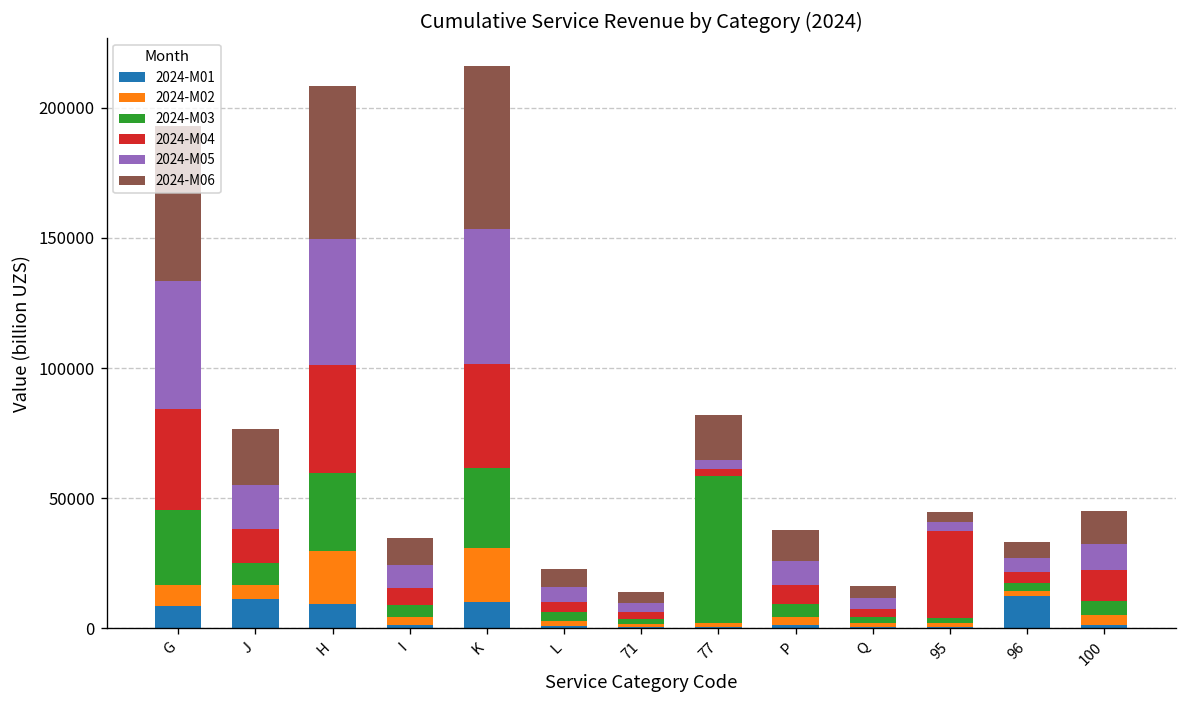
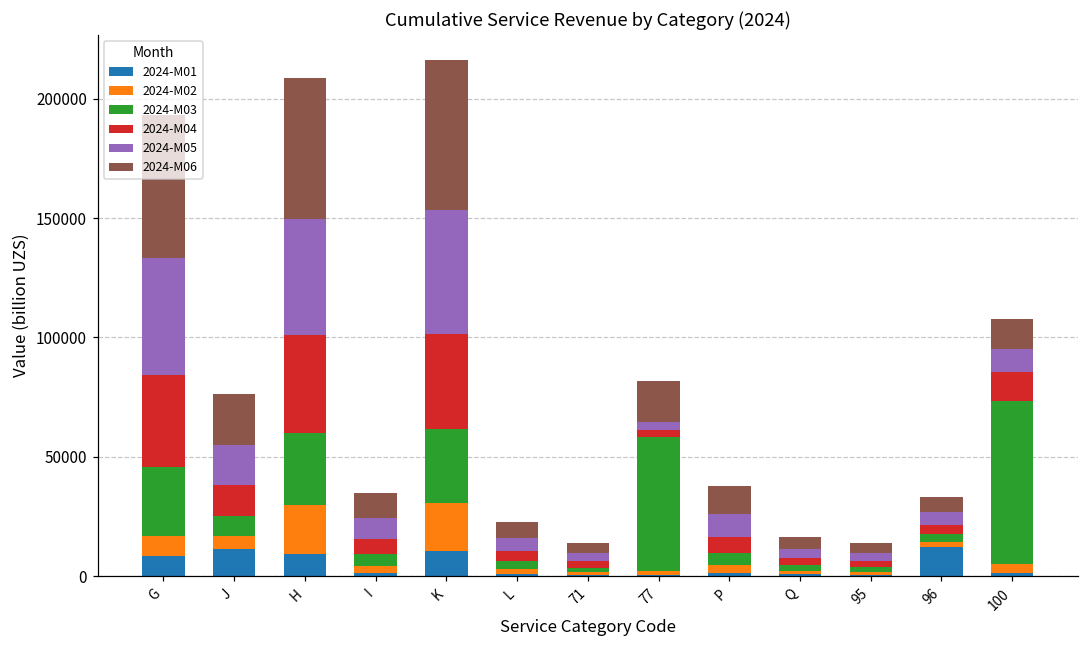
  {
    "2024-M01": {
      "G": 9000,
      "J": 11000,
      "H": 9000,
      "I": 1000,
      "K": 10000,
      "P": 1000,
      "96": 12000,
      "100": 1000
    },
    "2024-M02": {
      "G": 8000,
      "J": 6000,
      "H": 20000,
      "I": 3000,
      "K": 20000,
      "L": 2000,
      "71": 1000,
      "77": 1000,
      "P": 3000,
      "Q": 2000,
      "95": 1000,
      "96": 2000,
      "100": 4000
    },
    "2024-M03": {
      "G": 29000,
      "J": 8000,
      "H": 30000,
      "I": 5000,
      "K": 31000,
      "L": 3000,
      "71": 2000,
      "77": 56000,
      "P": 5000,
      "Q": 2000,
      "95": 2000,
      "96": 3000,
-     "100": 5000
+     "100": 68000
    },
    "2024-M04": {
      "G": 39000,
      "J": 13000,
      "H": 41000,
      "I": 6000,
      "K": 40000,
      "L": 4000,
      "71": 3000,
      "77": 3000,
      "P": 7000,
      "Q": 3000,
-     "95": 34000,
+     "95": 3000,
      "96": 4000,
      "100": 12000
    },
    "2024-M05": {
      "G": 49000,
      "J": 17000,
      "H": 49000,
      "I": 9000,
      "K": 52000,
      "L": 6000,
      "71": 3000,
      "77": 3000,
      "P": 9000,
      "Q": 4000,
      "95": 3000,
      "96": 5000,
      "100": 10000
    },
    "2024-M06": {
      "J": 21000,
      "H": 59000,
      "I": 10000,
      "K": 63000,
      "L": 7000,
      "71": 4000,
      "77": 17000,
      "P": 12000,
      "Q": 5000,
      "95": 4000,
      "96": 6000,
      "100": 13000
    }
  }
